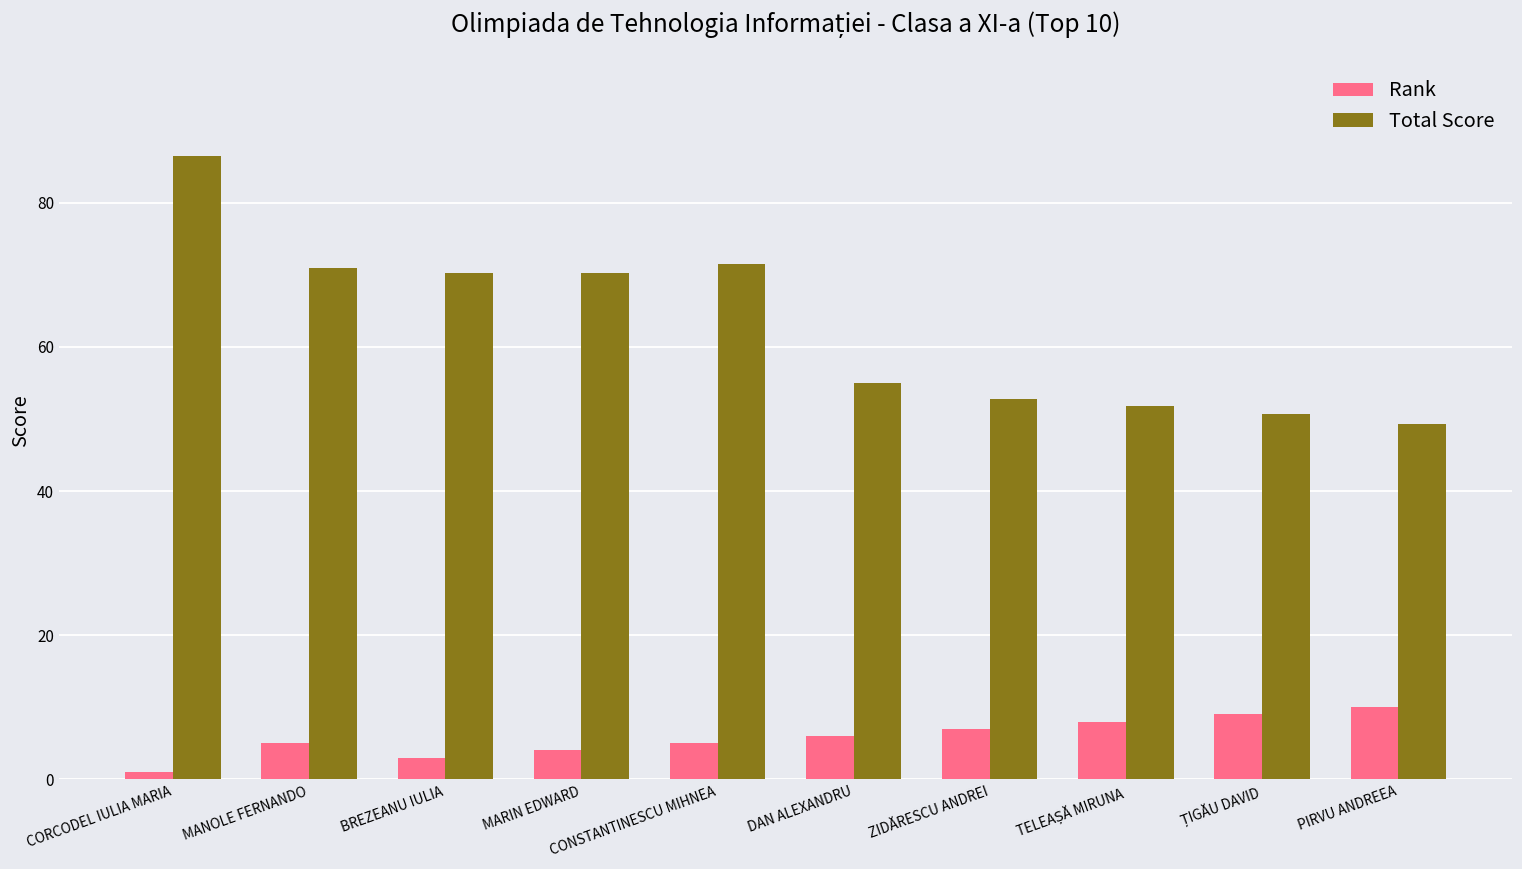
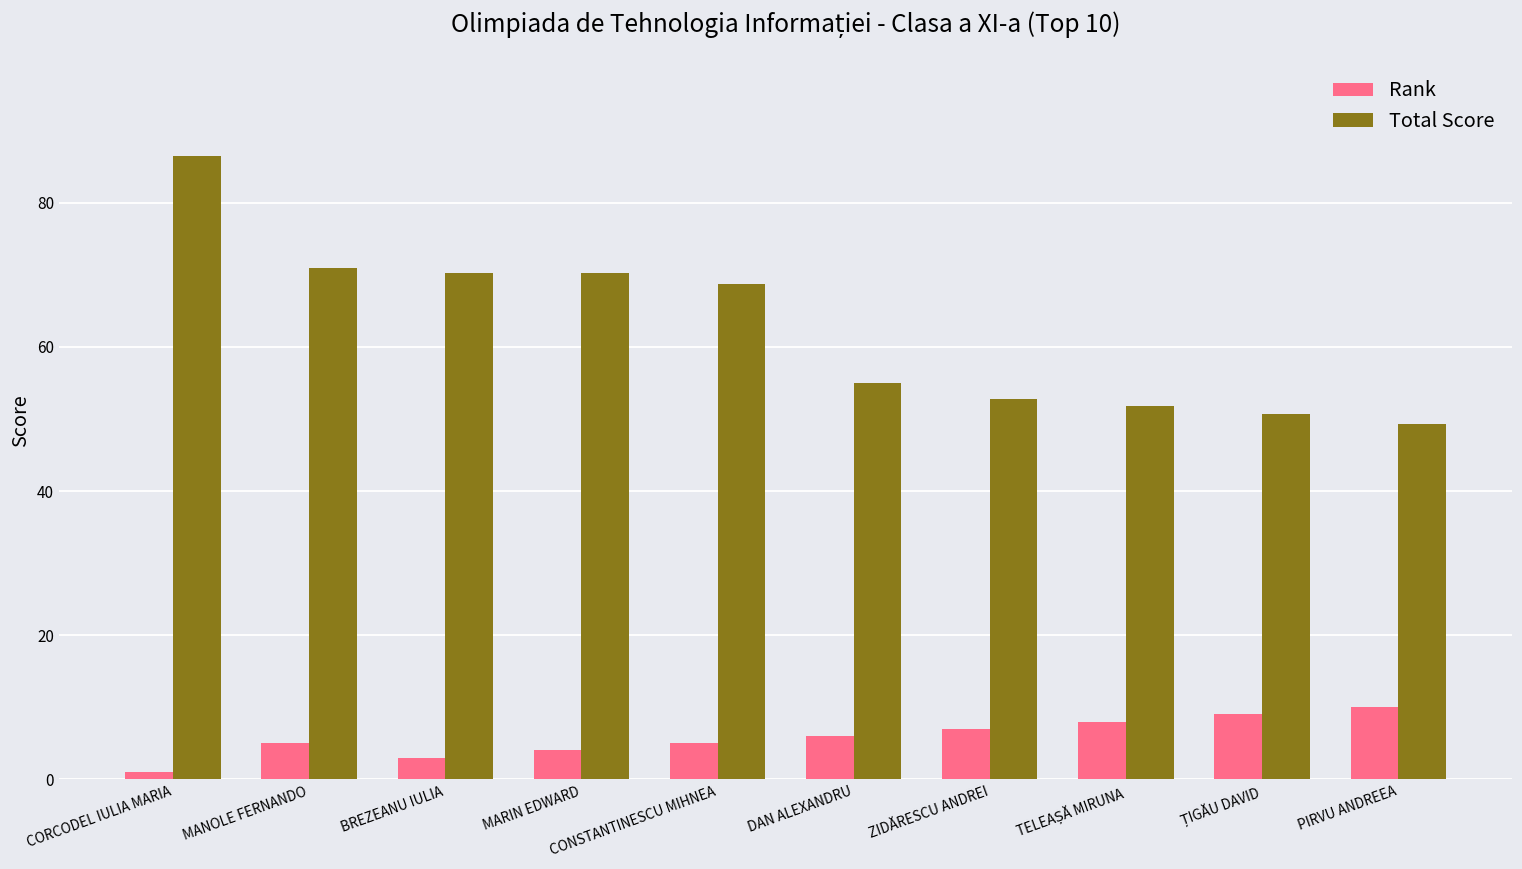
  {
    "Rank": {
      "CORCODEL IULIA MARIA": 1,
      "MANOLE FERNANDO": 5,
      "BREZEANU IULIA": 3,
      "MARIN EDWARD": 4,
      "CONSTANTINESCU MIHNEA": 5,
      "DAN ALEXANDRU": 6,
      "ZIDĂRESCU ANDREI": 7,
      "TELEAȘĂ MIRUNA": 8,
      "ȚIGĂU DAVID": 9,
      "PIRVU ANDREEA": 10
    },
    "Total Score": {
      "CORCODEL IULIA MARIA": 87,
      "MANOLE FERNANDO": 71,
      "BREZEANU IULIA": 70,
      "MARIN EDWARD": 70,
-     "CONSTANTINESCU MIHNEA": 72,
+     "CONSTANTINESCU MIHNEA": 69,
      "DAN ALEXANDRU": 55,
      "ZIDĂRESCU ANDREI": 53,
      "TELEAȘĂ MIRUNA": 52,
      "ȚIGĂU DAVID": 51,
      "PIRVU ANDREEA": 49
    }
  }
